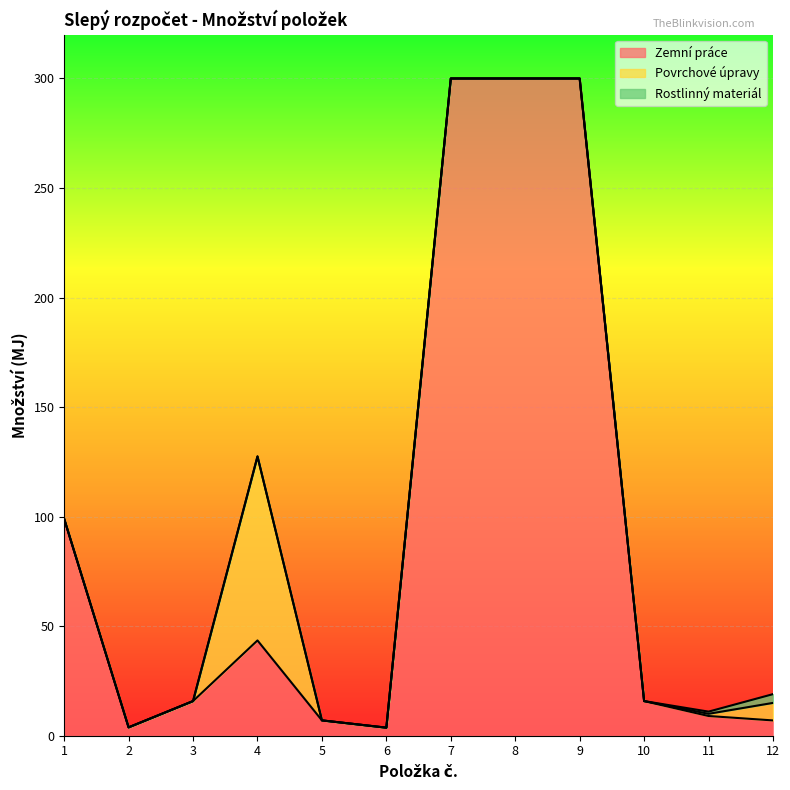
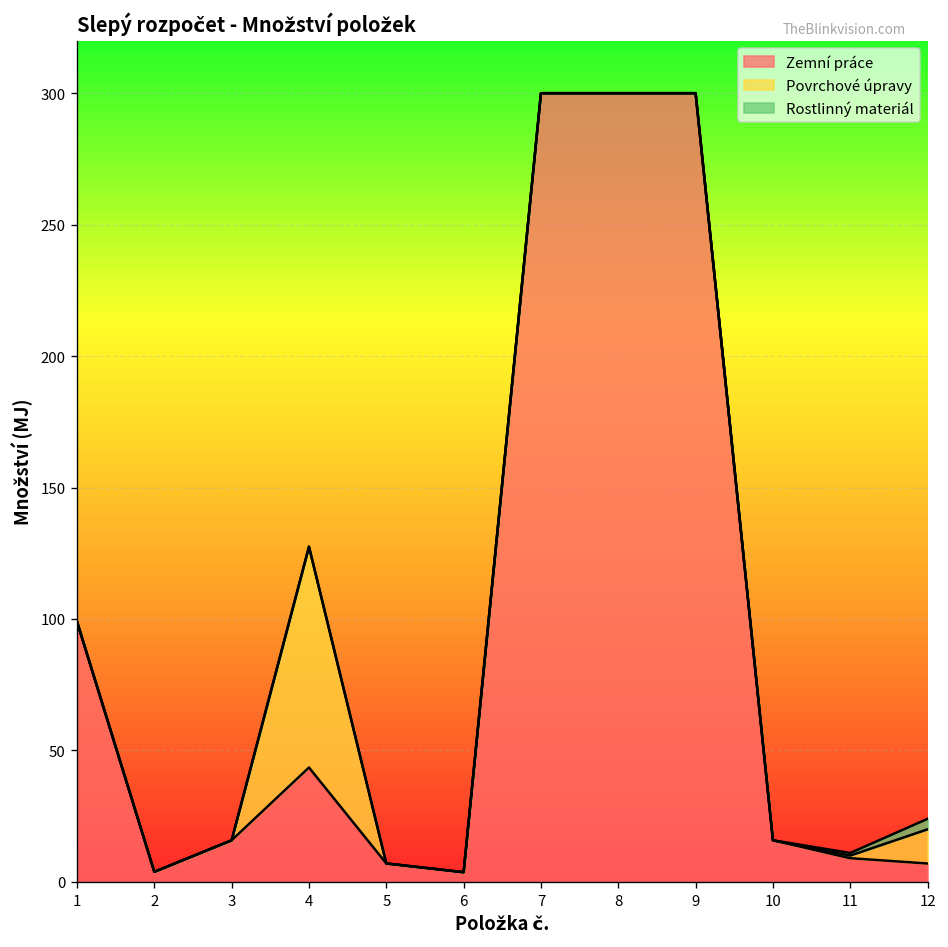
  {
    "Zemní práce": {
      "4": 43,
      "12": 7
    },
    "Povrchové úpravy": {
-     "12": 8
+     "12": 13
    },
    "Rostlinný materiál": {
      "12": 4
    }
  }
